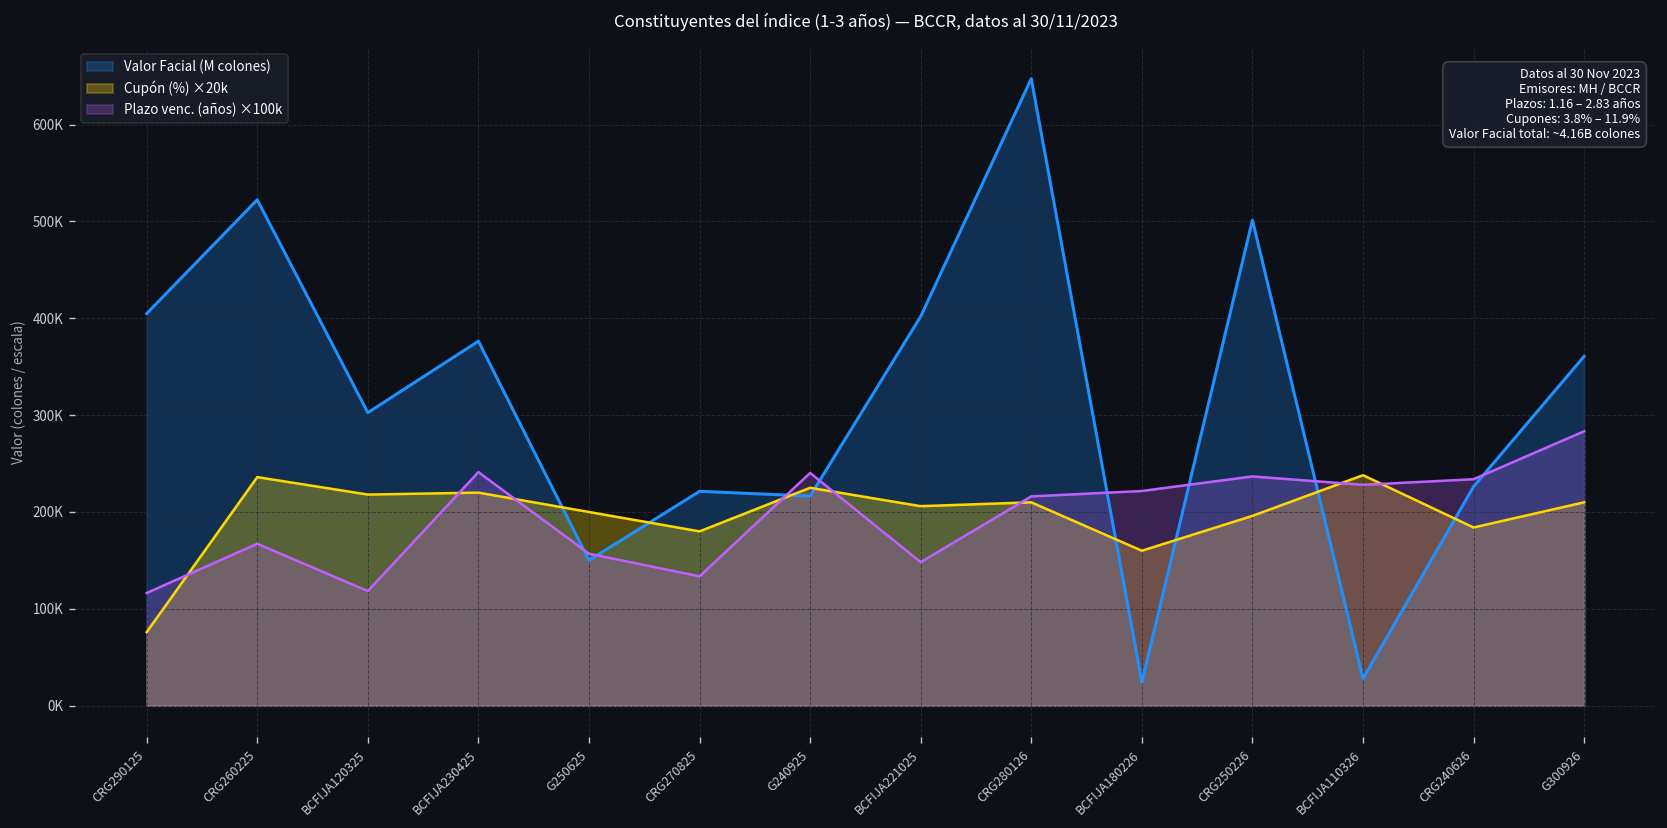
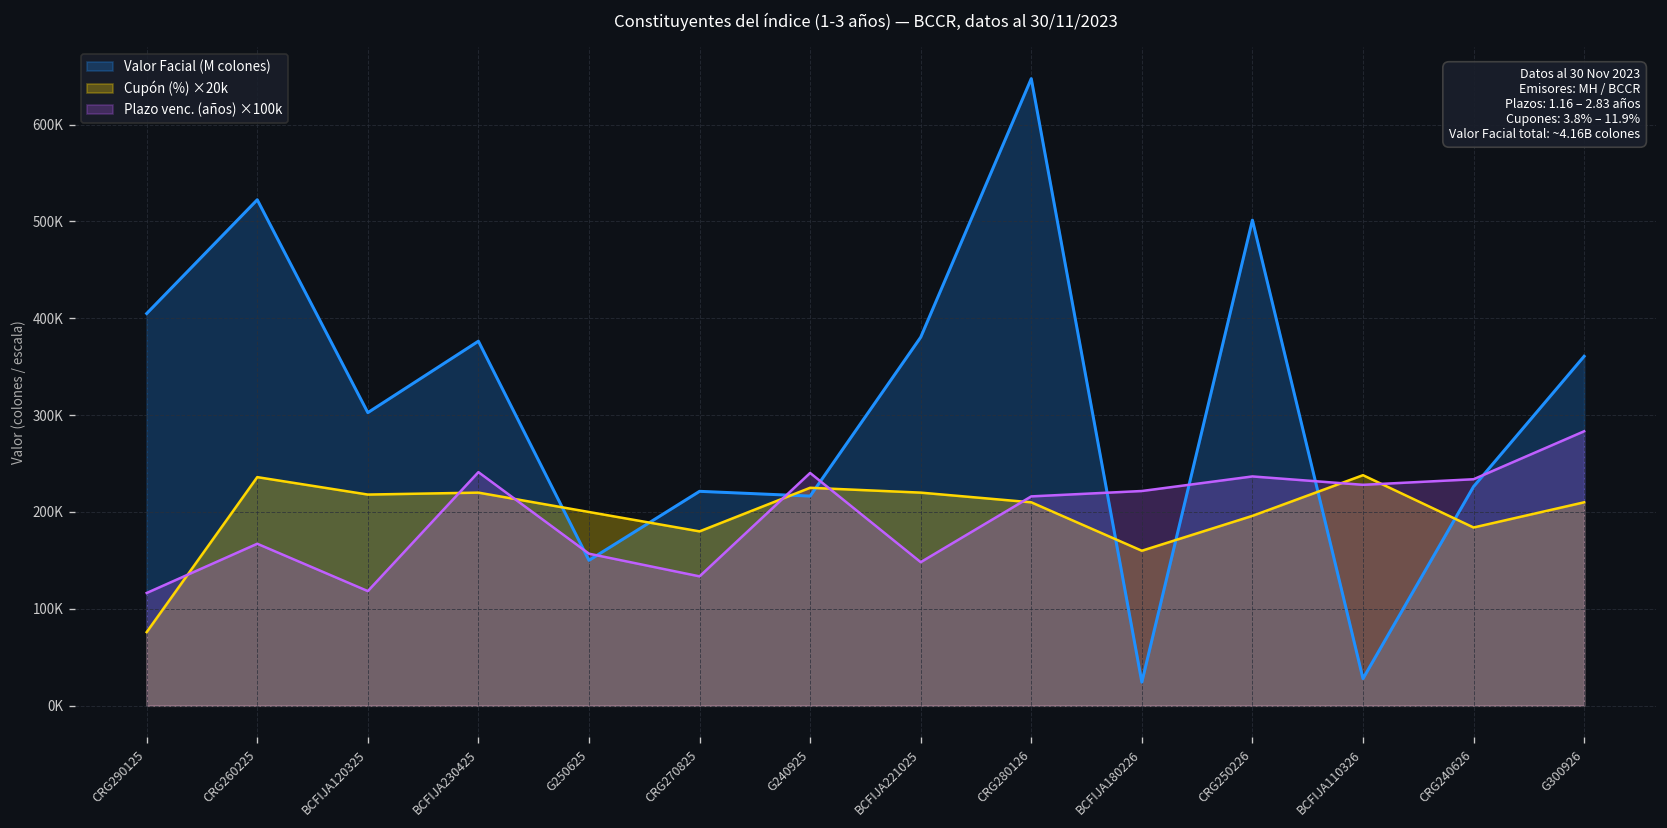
  {
    "Valor Facial (M colones)": {
      "CRG290125": 400000,
      "CRG260225": 520000,
      "BCFIJA120325": 300000,
      "BCFIJA230425": 380000,
      "G250625": 150000,
      "CRG270825": 220000,
      "G240925": 220000,
-     "BCFIJA221025": 400000,
+     "BCFIJA221025": 380000,
      "CRG280126": 650000,
      "BCFIJA180226": 20000,
      "CRG250226": 500000,
      "BCFIJA110326": 30000,
      "CRG240626": 230000,
      "G300926": 360000
    },
    "Cupón (%) ×20k": {
      "CRG290125": 80000,
      "CRG260225": 240000,
      "BCFIJA120325": 220000,
      "BCFIJA230425": 220000,
      "G250625": 200000,
      "CRG270825": 180000,
      "G240925": 230000,
-     "BCFIJA221025": 210000,
+     "BCFIJA221025": 220000,
      "CRG280126": 210000,
      "BCFIJA180226": 160000,
      "CRG250226": 200000,
      "BCFIJA110326": 240000,
      "CRG240626": 180000,
      "G300926": 210000
    },
    "Plazo venc. (años) ×100k": {
      "CRG290125": 120000,
      "CRG260225": 170000,
      "BCFIJA120325": 120000,
      "BCFIJA230425": 240000,
      "G250625": 160000,
      "CRG270825": 130000,
      "G240925": 240000,
      "BCFIJA221025": 150000,
      "CRG280126": 220000,
      "BCFIJA180226": 220000,
      "CRG250226": 240000,
      "BCFIJA110326": 230000,
      "CRG240626": 230000,
      "G300926": 280000
    }
  }
